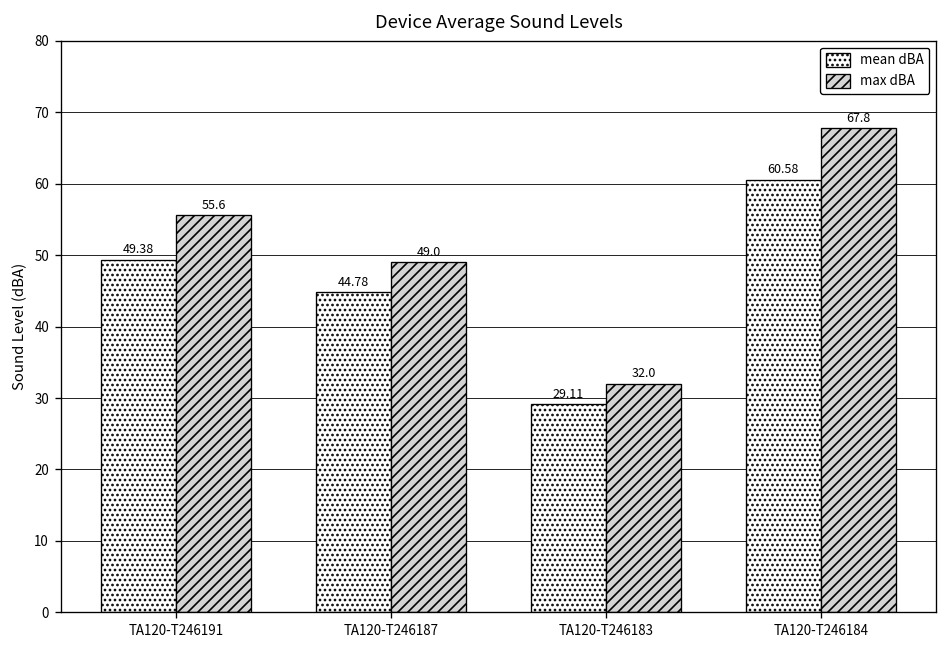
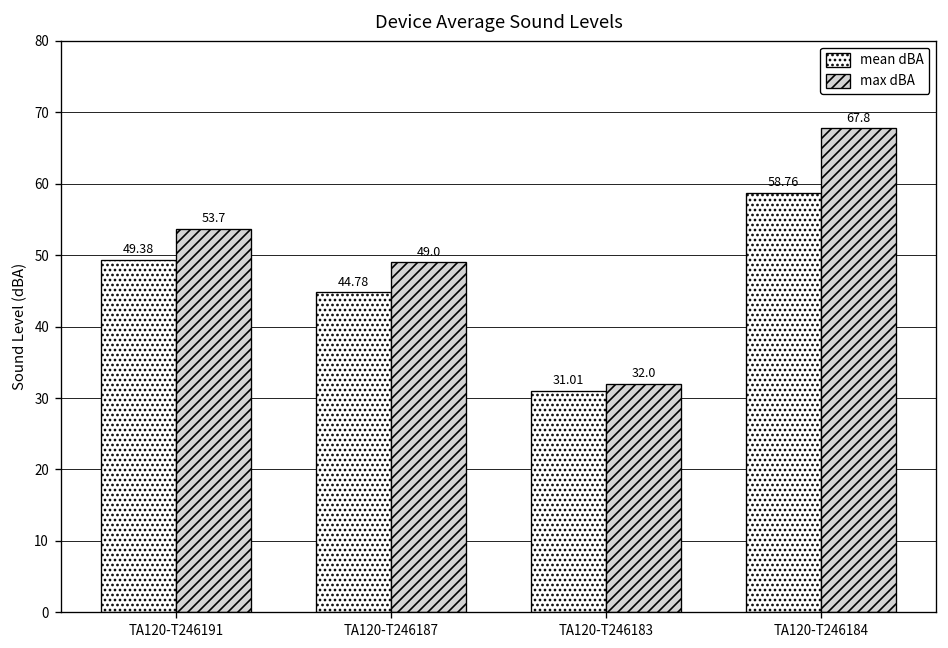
  {
    "mean dBA": {
      "TA120-T246191": 49.38,
      "TA120-T246187": 44.78,
-     "TA120-T246183": 29.11,
-     "TA120-T246184": 60.58
+     "TA120-T246183": 31.01,
+     "TA120-T246184": 58.76
    },
    "max dBA": {
-     "TA120-T246191": 55.6,
+     "TA120-T246191": 53.7,
      "TA120-T246187": 49.0,
      "TA120-T246183": 32.0,
      "TA120-T246184": 67.8
    }
  }
